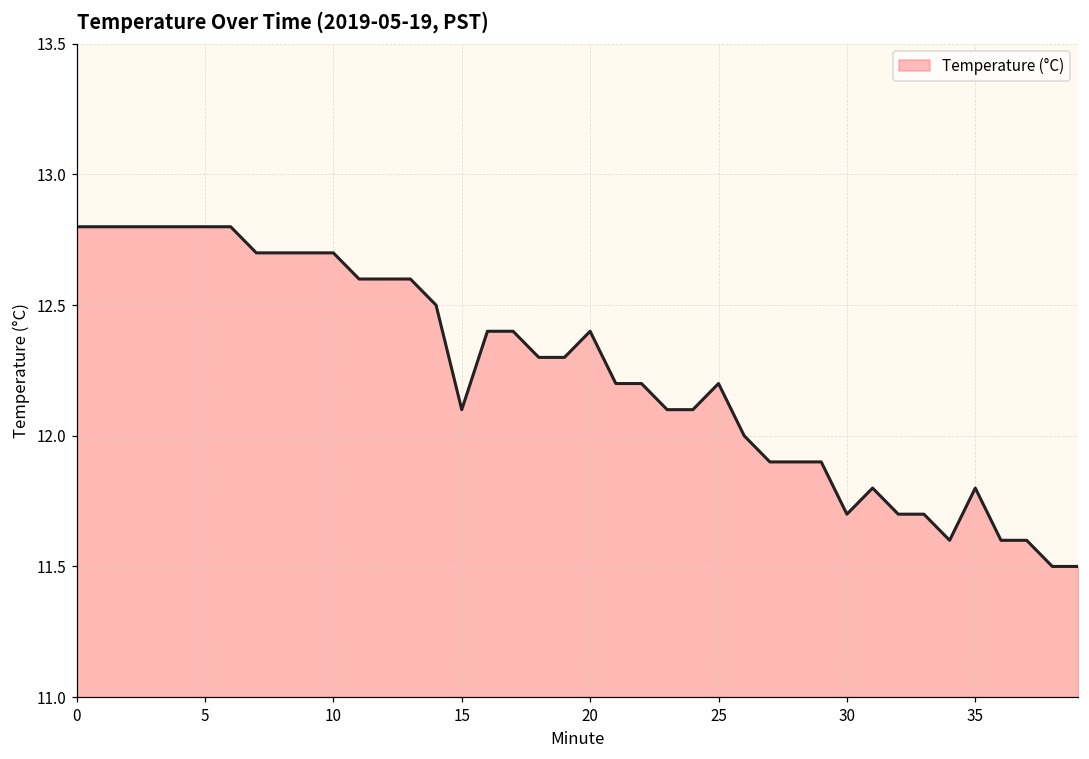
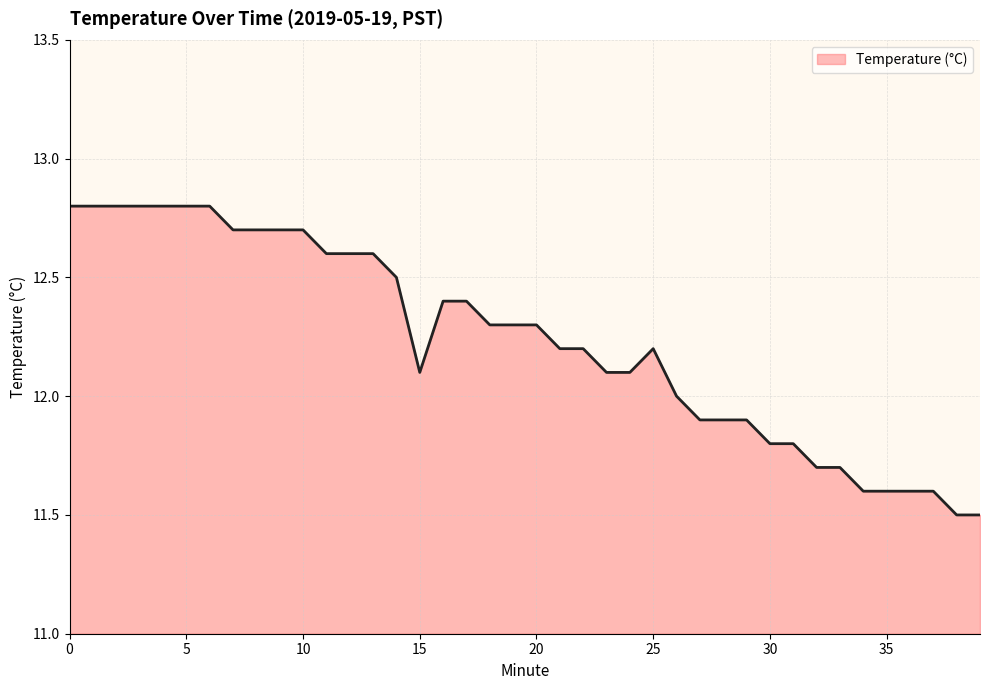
  {
    "0": 12.8,
    "5": 12.8,
    "10": 12.7,
    "15": 12.1,
-   "20": 12.4,
+   "20": 12.3,
    "25": 12.2,
-   "30": 11.7,
-   "35": 11.8
+   "30": 11.8,
+   "35": 11.6
  }
